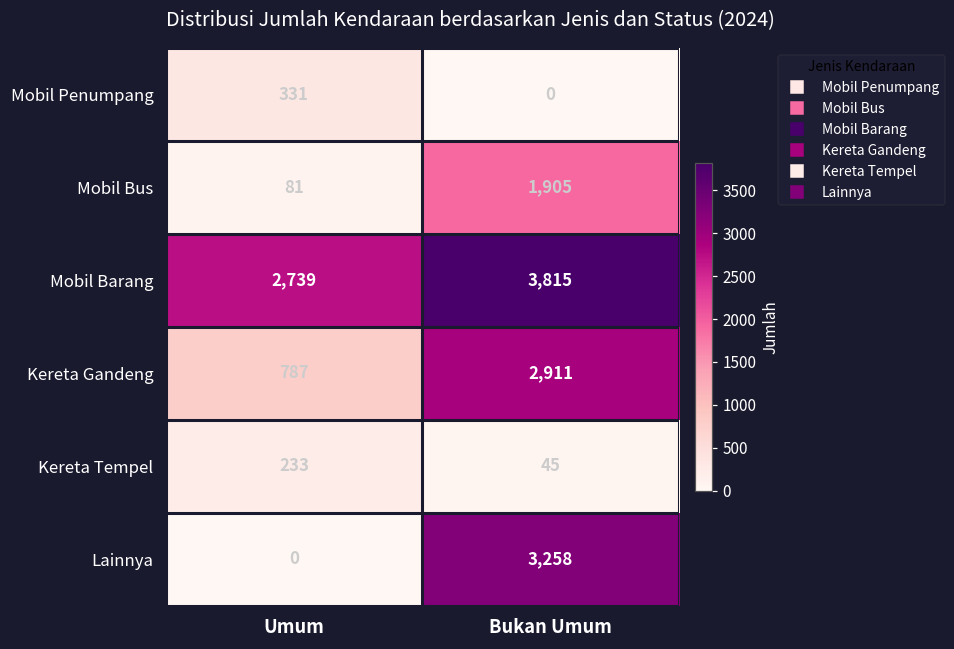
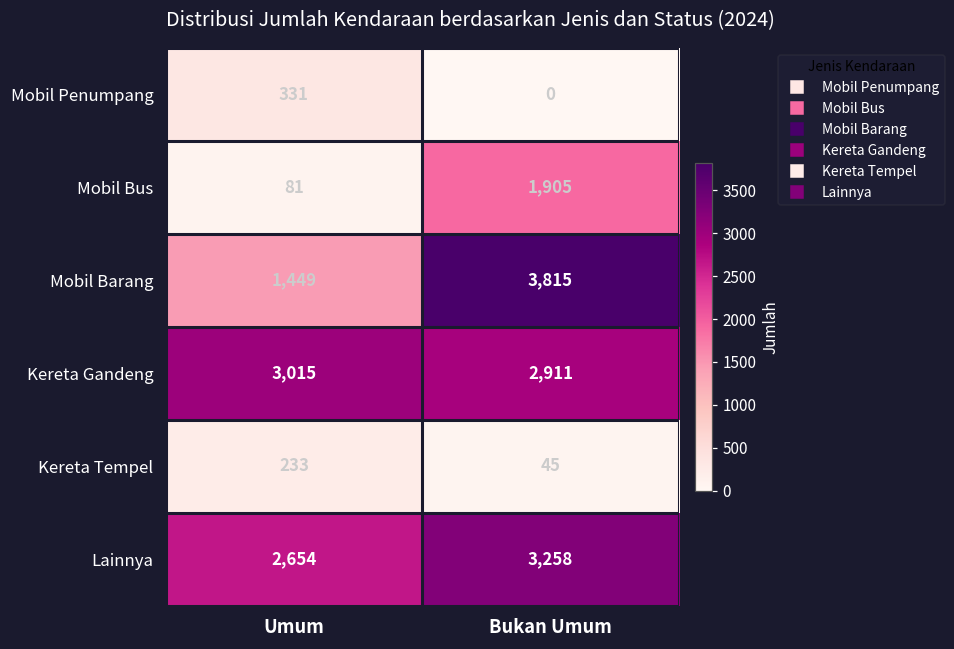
  {
    "Mobil Penumpang": {
      "Umum": "331",
      "Bukan Umum": "0"
    },
    "Mobil Bus": {
      "Umum": "81",
      "Bukan Umum": "1,905"
    },
    "Mobil Barang": {
-     "Umum": "2,739",
+     "Umum": "1,449",
      "Bukan Umum": "3,815"
    },
    "Kereta Gandeng": {
-     "Umum": "787",
+     "Umum": "3,015",
      "Bukan Umum": "2,911"
    },
    "Kereta Tempel": {
      "Umum": "233",
      "Bukan Umum": "45"
    },
    "Lainnya": {
-     "Umum": "0",
+     "Umum": "2,654",
      "Bukan Umum": "3,258"
    }
  }
